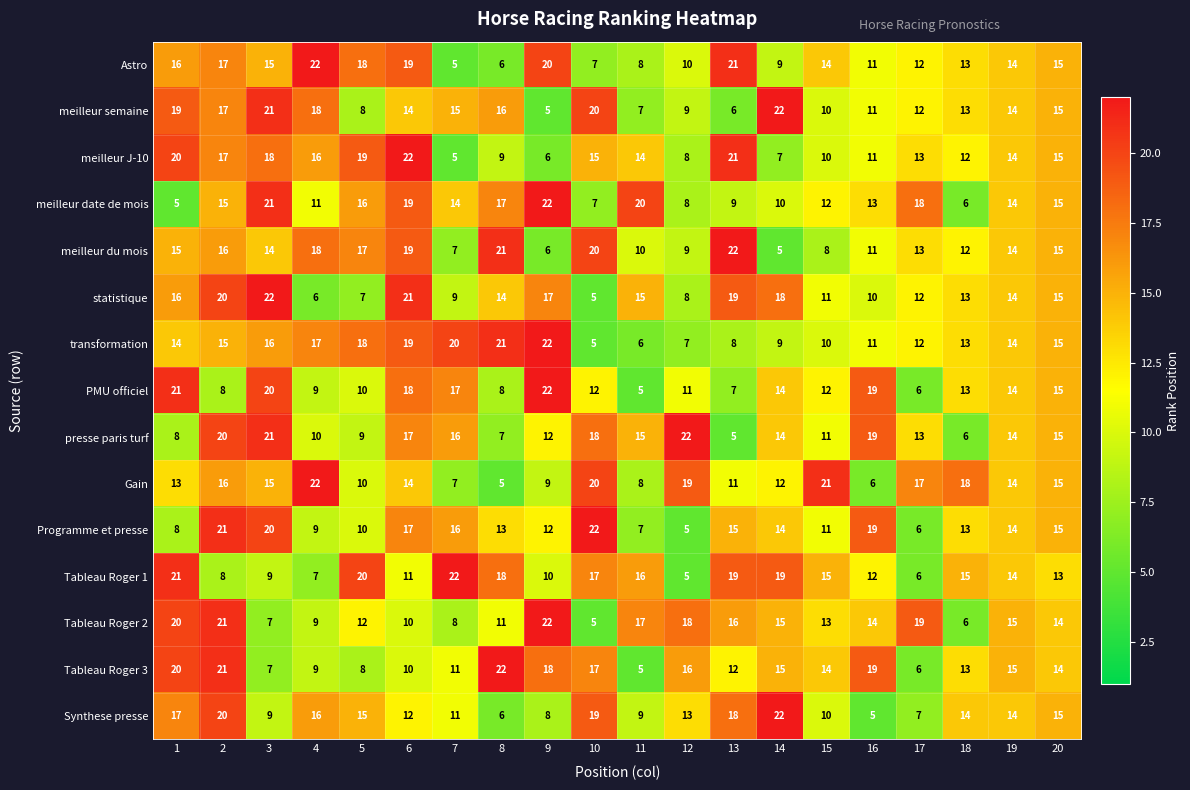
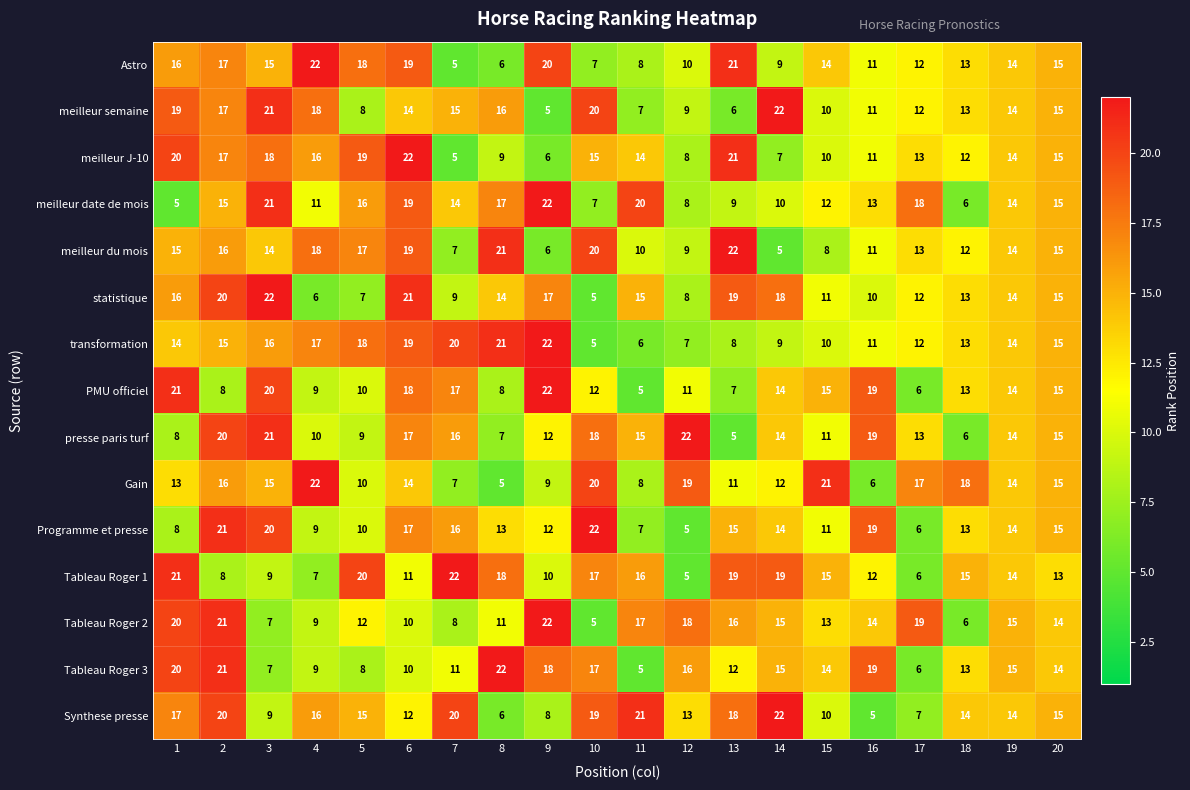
  {
    "PMU officiel": {
      "1": 21,
      "2": 8,
      "3": 20,
      "4": 9,
      "5": 10,
      "6": 18,
      "7": 17,
      "8": 8,
      "9": 22,
      "10": 12,
      "11": 5,
      "12": 11,
      "13": 7,
      "14": 14,
-     "15": 12,
+     "15": 15,
      "16": 19,
      "17": 6,
      "18": 13,
      "19": 14,
      "20": 15
    },
    "Synthese presse": {
      "1": 17,
      "2": 20,
      "3": 9,
      "4": 16,
      "5": 15,
      "6": 12,
-     "7": 11,
+     "7": 20,
      "8": 6,
      "9": 8,
      "10": 19,
-     "11": 9,
+     "11": 21,
      "12": 13,
      "13": 18,
      "14": 22,
      "15": 10,
      "16": 5,
      "17": 7,
      "18": 14,
      "19": 14,
      "20": 15
    }
  }
